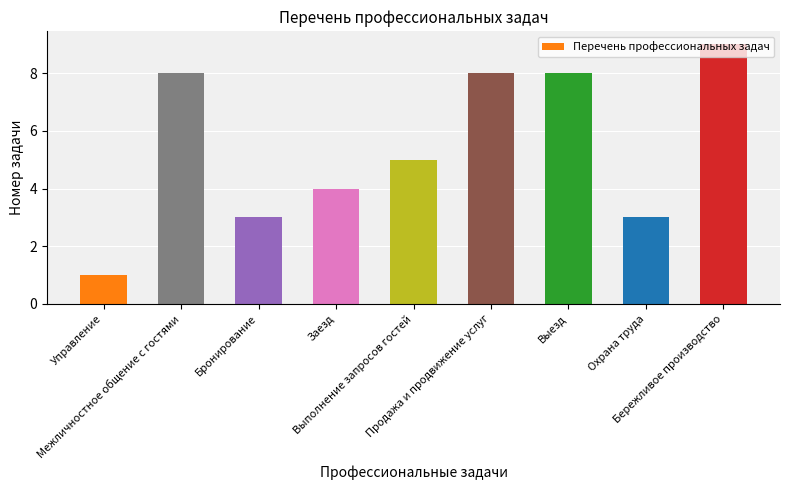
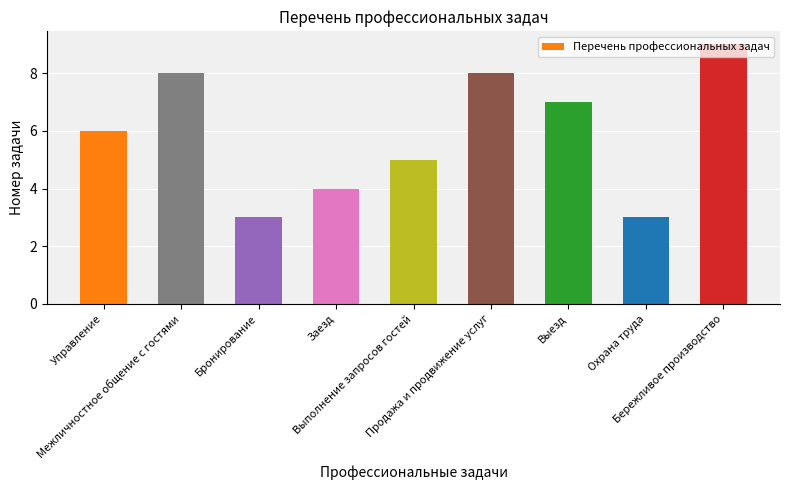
  {
-   "Управление": 1,
+   "Управление": 6,
    "Межличностное общение с гостями": 8,
    "Бронирование": 3,
    "Заезд": 4,
    "Выполнение запросов гостей": 5,
    "Продажа и продвижение услуг": 8,
-   "Выезд": 8,
+   "Выезд": 7,
    "Охрана труда": 3
  }
